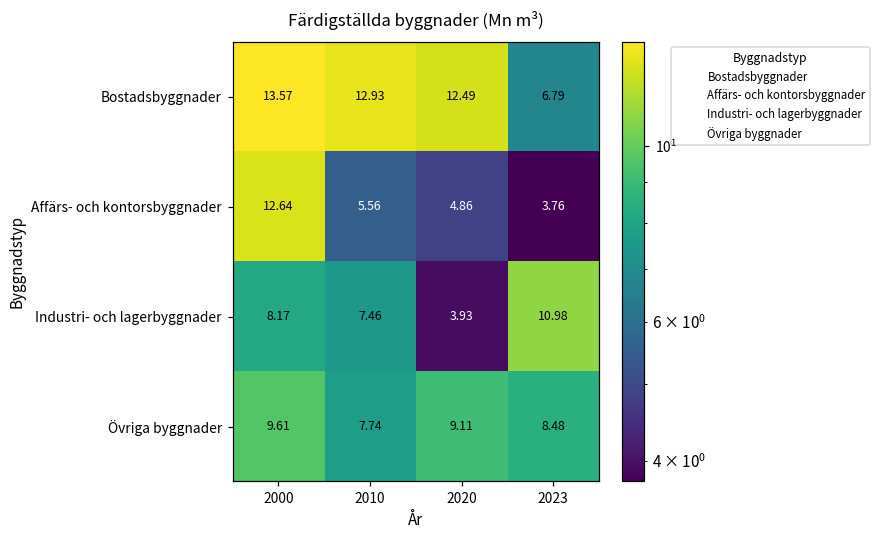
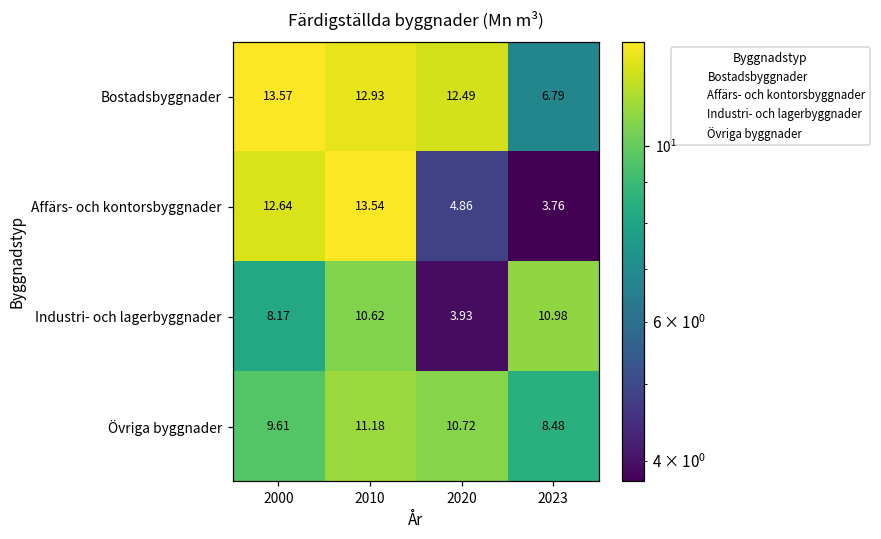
  {
    "Bostadsbyggnader": {
      "2000": 13.57,
      "2010": 12.93,
      "2020": 12.49,
      "2023": 6.79
    },
    "Affärs- och kontorsbyggnader": {
      "2000": 12.64,
-     "2010": 5.56,
+     "2010": 13.54,
      "2020": 4.86,
      "2023": 3.76
    },
    "Industri- och lagerbyggnader": {
      "2000": 8.17,
-     "2010": 7.46,
+     "2010": 10.62,
      "2020": 3.93,
      "2023": 10.98
    },
    "Övriga byggnader": {
      "2000": 9.61,
-     "2010": 7.74,
-     "2020": 9.11,
+     "2010": 11.18,
+     "2020": 10.72,
      "2023": 8.48
    }
  }
